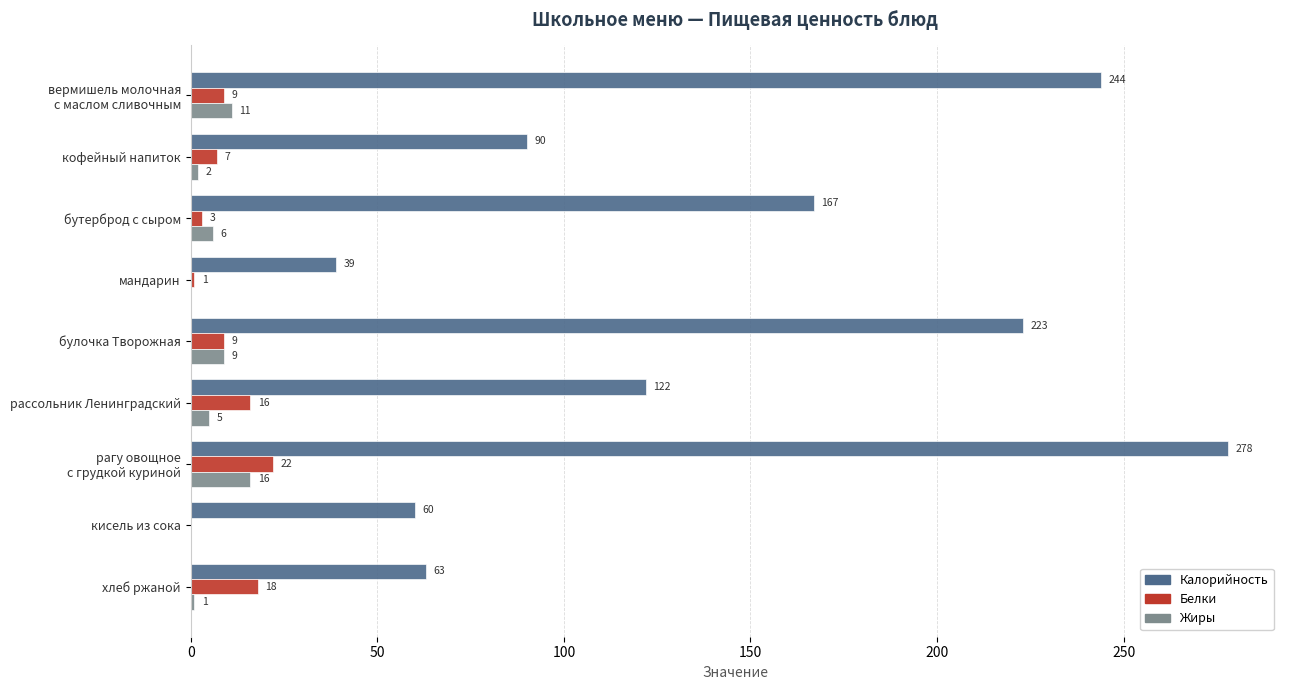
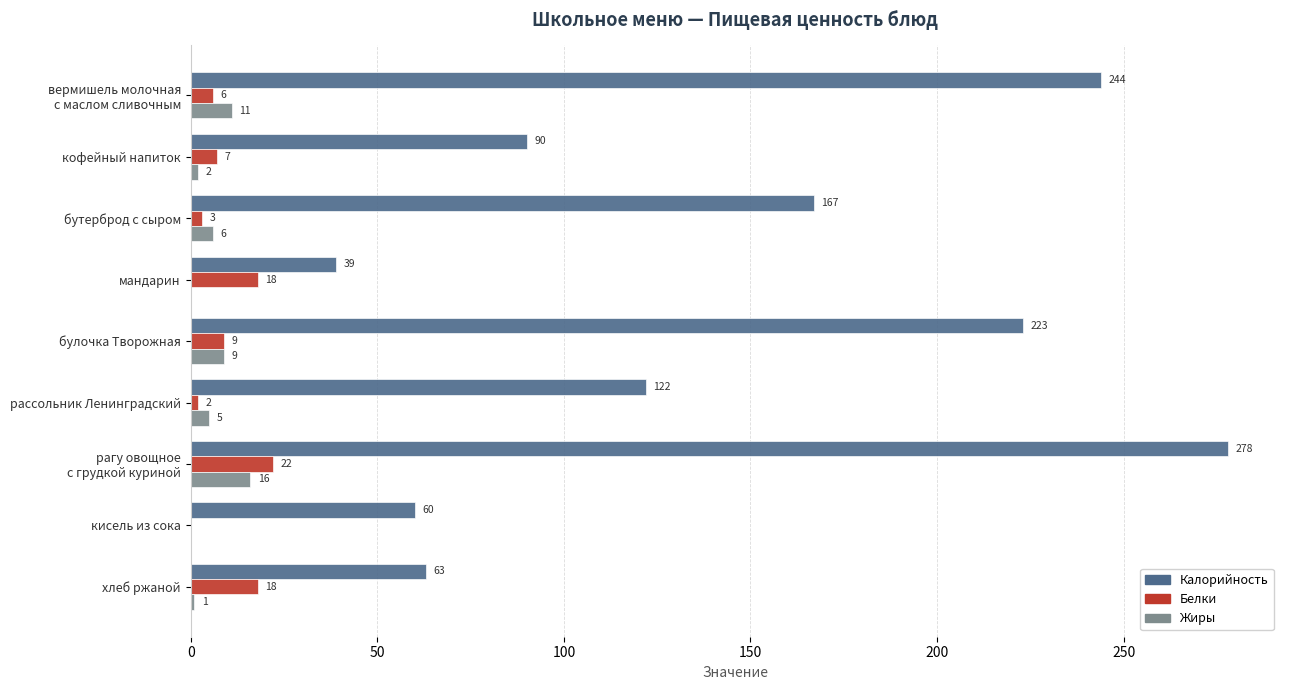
  {
    "Белки": {
-     "вермишель молочная с маслом сливочным": 9,
+     "вермишель молочная с маслом сливочным": 6,
      "кофейный напиток": 7,
      "бутерброд с сыром": 3,
-     "мандарин": 1,
+     "мандарин": 18,
      "булочка Творожная": 9,
-     "рассольник Ленинградский": 16,
+     "рассольник Ленинградский": 2,
      "рагу овощное с грудкой куриной": 22,
      "хлеб ржаной": 18
    }
  }
